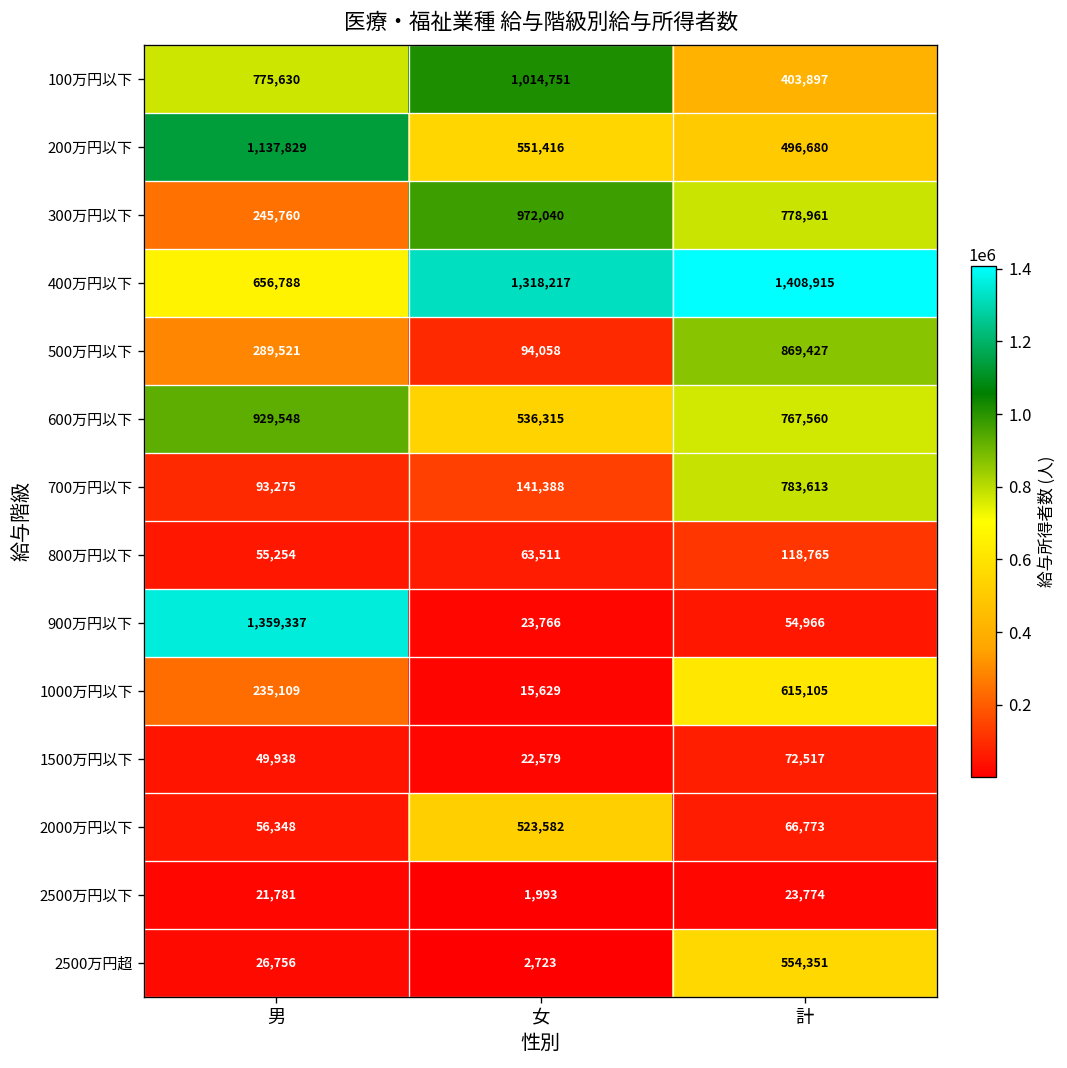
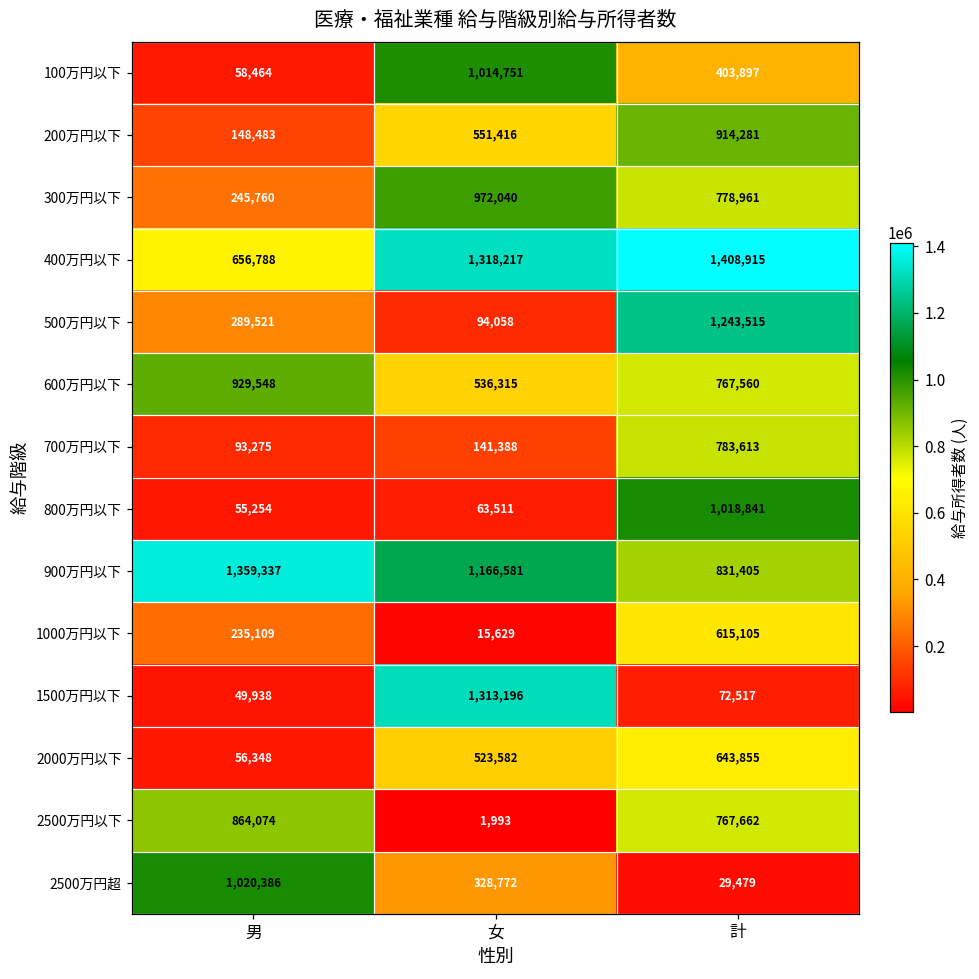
  {
    "100万円以下": {
-     "男": "775,630",
+     "男": "58,464",
      "女": "1,014,751",
      "計": "403,897"
    },
    "200万円以下": {
-     "男": "1,137,829",
+     "男": "148,483",
      "女": "551,416",
-     "計": "496,680"
+     "計": "914,281"
    },
    "300万円以下": {
      "男": "245,760",
      "女": "972,040",
      "計": "778,961"
    },
    "400万円以下": {
      "男": "656,788",
      "女": "1,318,217",
      "計": "1,408,915"
    },
    "500万円以下": {
      "男": "289,521",
      "女": "94,058",
-     "計": "869,427"
+     "計": "1,243,515"
    },
    "600万円以下": {
      "男": "929,548",
      "女": "536,315",
      "計": "767,560"
    },
    "700万円以下": {
      "男": "93,275",
      "女": "141,388",
      "計": "783,613"
    },
    "800万円以下": {
      "男": "55,254",
      "女": "63,511",
-     "計": "118,765"
+     "計": "1,018,841"
    },
    "900万円以下": {
      "男": "1,359,337",
-     "女": "23,766",
-     "計": "54,966"
+     "女": "1,166,581",
+     "計": "831,405"
    },
    "1000万円以下": {
      "男": "235,109",
      "女": "15,629",
      "計": "615,105"
    },
    "1500万円以下": {
      "男": "49,938",
-     "女": "22,579",
+     "女": "1,313,196",
      "計": "72,517"
    },
    "2000万円以下": {
      "男": "56,348",
      "女": "523,582",
-     "計": "66,773"
+     "計": "643,855"
    },
    "2500万円以下": {
-     "男": "21,781",
+     "男": "864,074",
      "女": "1,993",
-     "計": "23,774"
+     "計": "767,662"
    },
    "2500万円超": {
-     "男": "26,756",
-     "女": "2,723",
-     "計": "554,351"
+     "男": "1,020,386",
+     "女": "328,772",
+     "計": "29,479"
    }
  }
